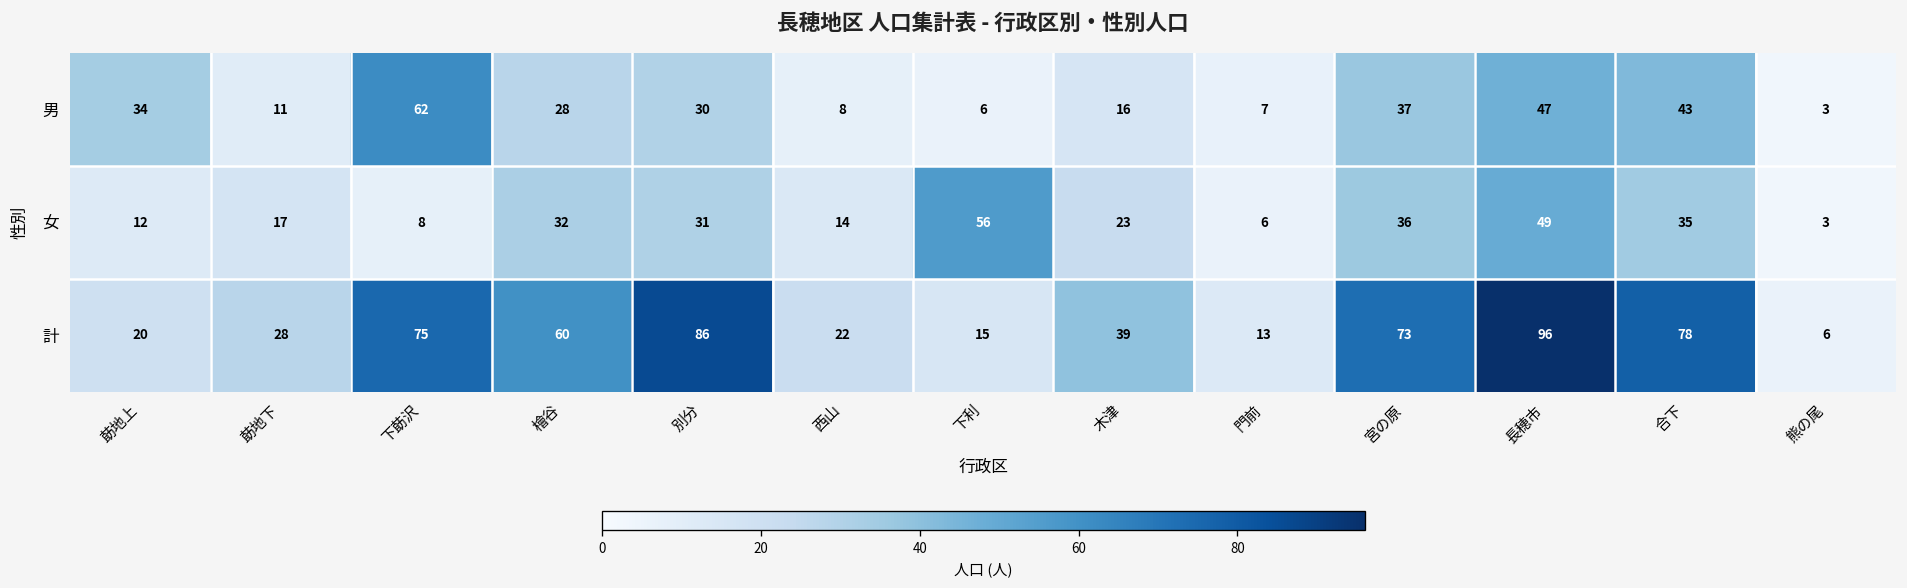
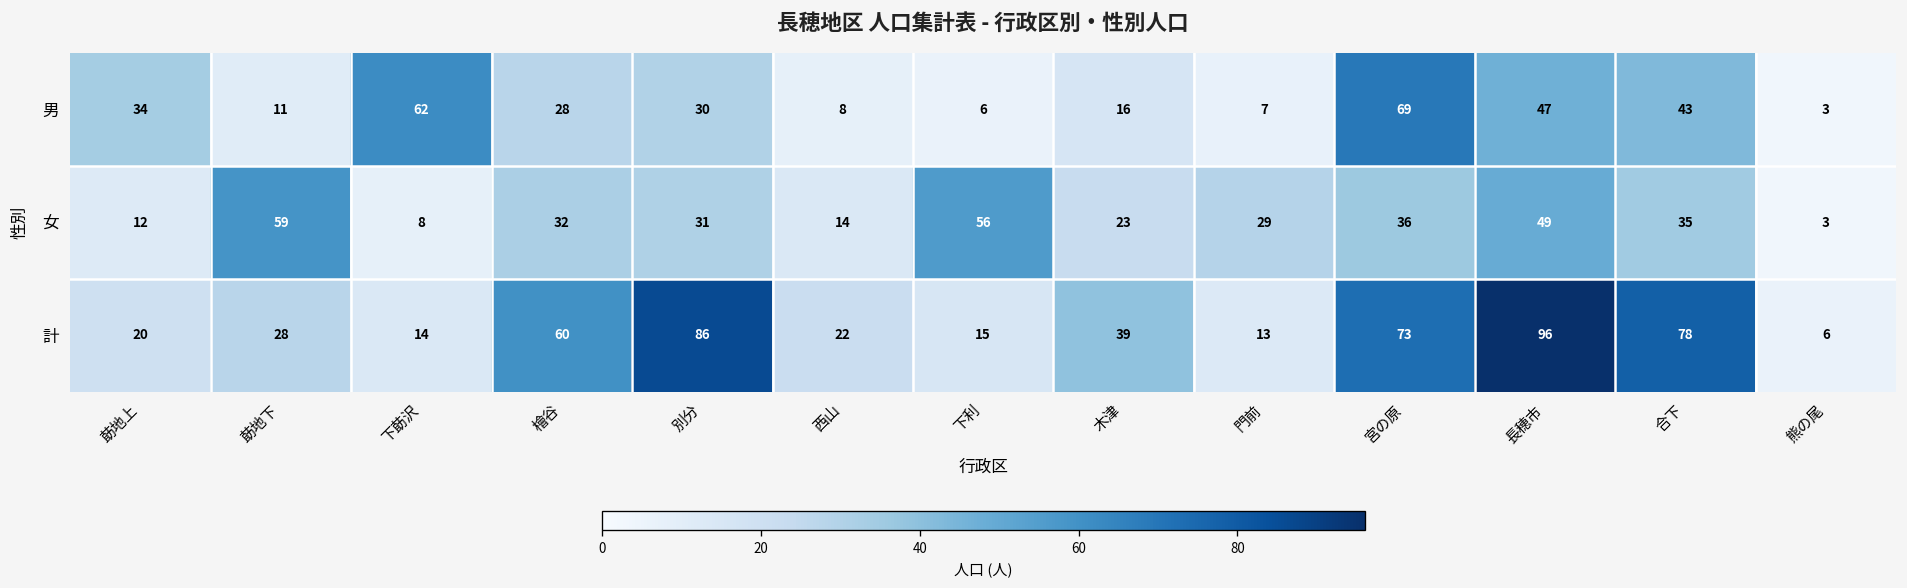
  {
    "男": {
      "莇地上": 34,
      "莇地下": 11,
      "下莇沢": 62,
      "檜谷": 28,
      "別分": 30,
      "西山": 8,
      "下利": 6,
      "木津": 16,
      "門前": 7,
-     "宮の原": 37,
+     "宮の原": 69,
      "長穂市": 47,
      "合下": 43,
      "熊の尾": 3
    },
    "女": {
      "莇地上": 12,
-     "莇地下": 17,
+     "莇地下": 59,
      "下莇沢": 8,
      "檜谷": 32,
      "別分": 31,
      "西山": 14,
      "下利": 56,
      "木津": 23,
-     "門前": 6,
+     "門前": 29,
      "宮の原": 36,
      "長穂市": 49,
      "合下": 35,
      "熊の尾": 3
    },
    "計": {
      "莇地上": 20,
      "莇地下": 28,
-     "下莇沢": 75,
+     "下莇沢": 14,
      "檜谷": 60,
      "別分": 86,
      "西山": 22,
      "下利": 15,
      "木津": 39,
      "門前": 13,
      "宮の原": 73,
      "長穂市": 96,
      "合下": 78,
      "熊の尾": 6
    }
  }
